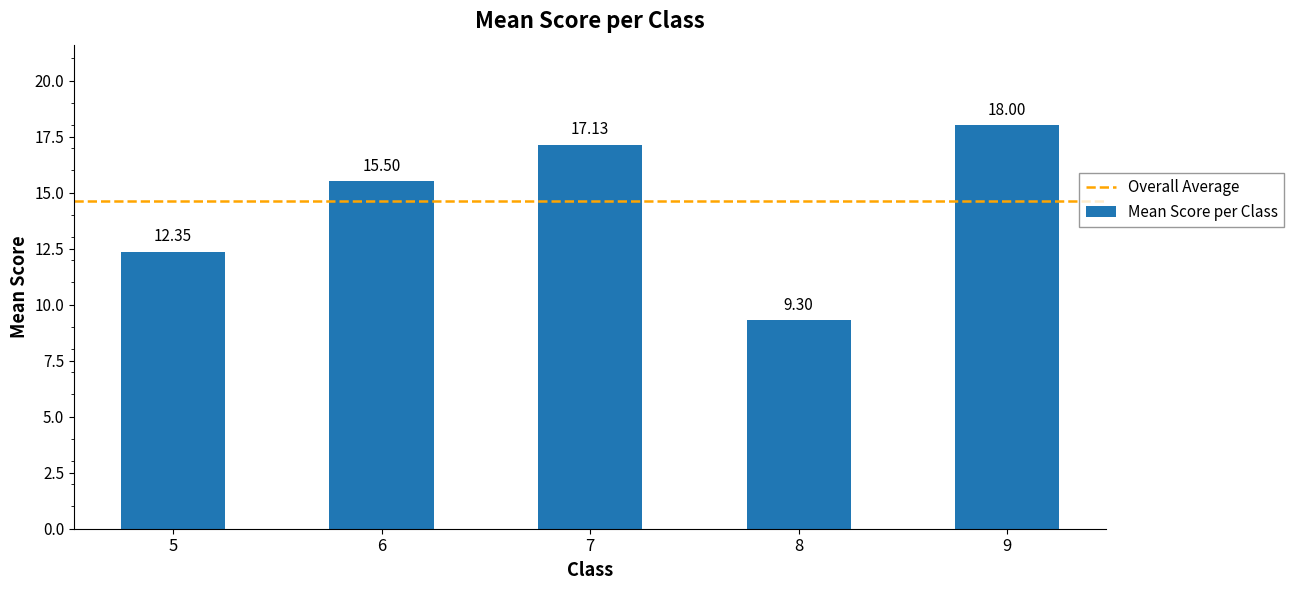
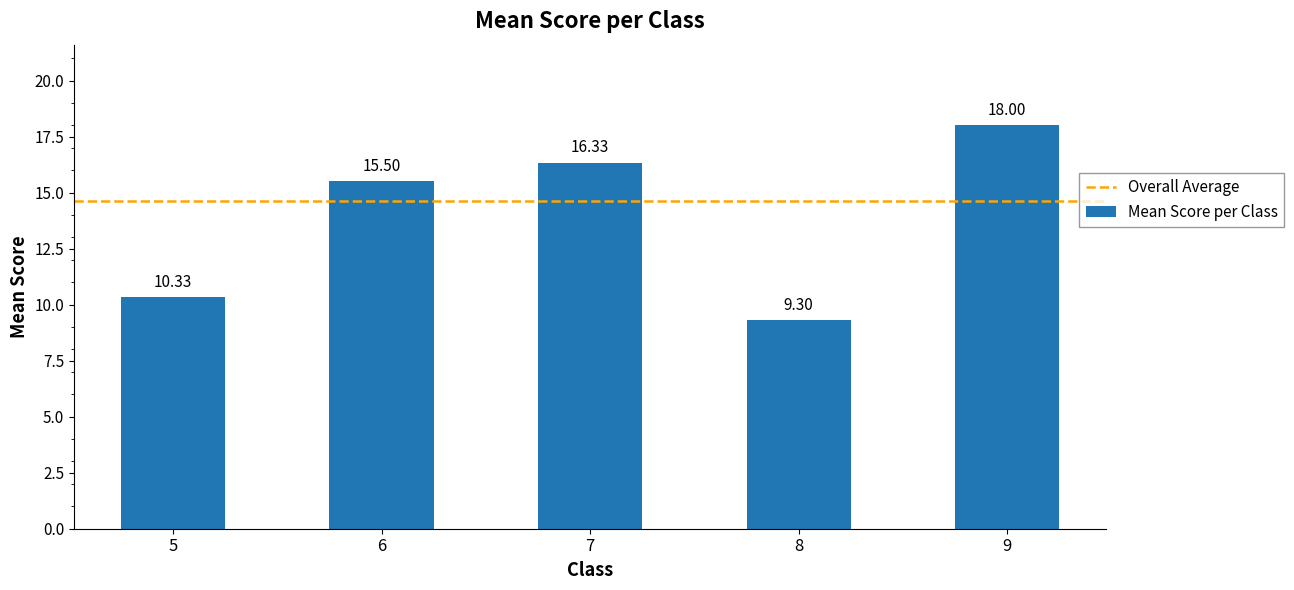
  {
-   "5": 12.35,
+   "5": 10.33,
    "6": 15.50,
-   "7": 17.13,
+   "7": 16.33,
    "8": 9.30,
    "9": 18.00
  }
